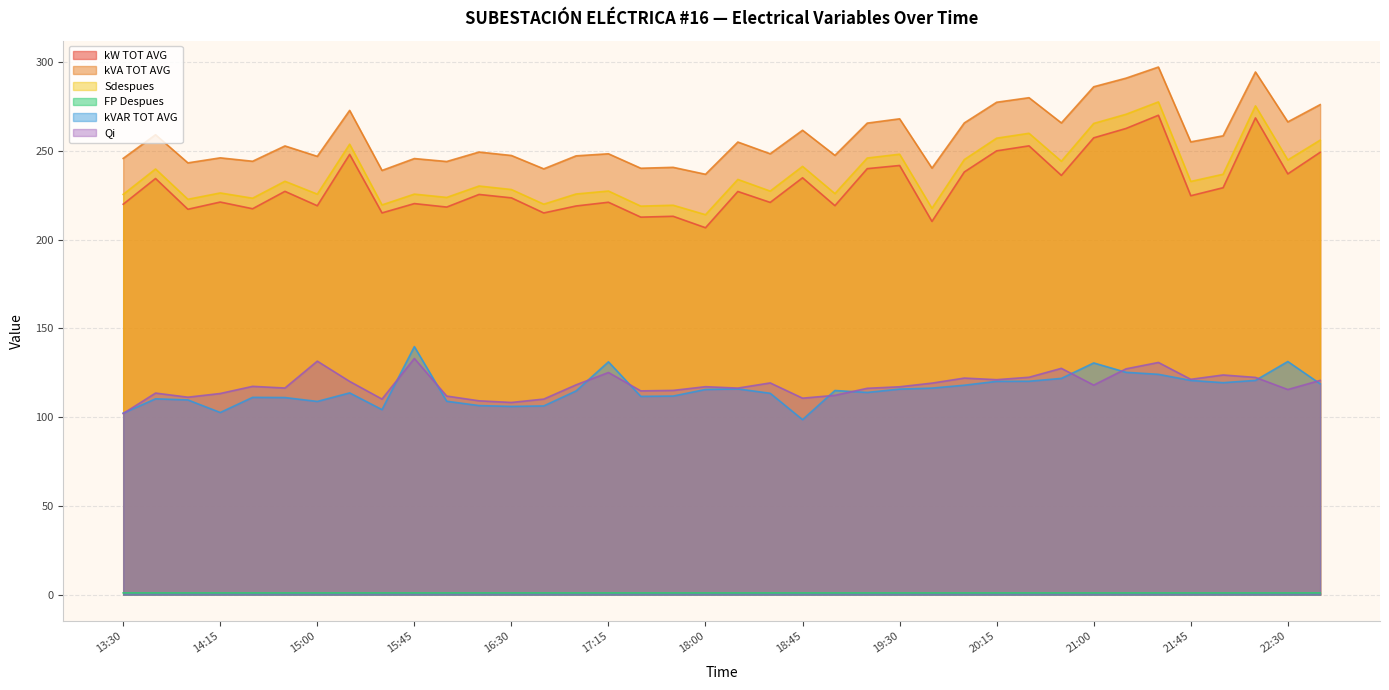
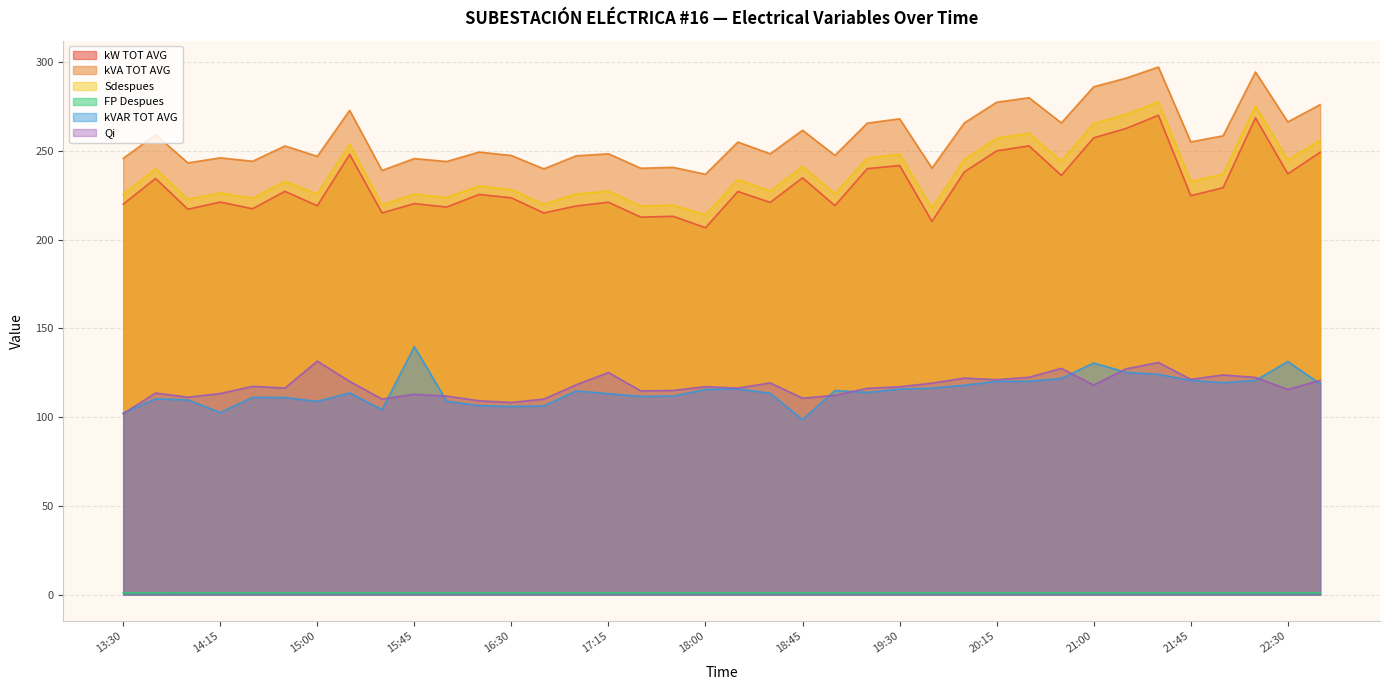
  {
    "FP Despues": {
      "13:30": 1,
      "14:15": 1,
      "15:00": 1,
      "15:45": 1,
      "16:30": 1,
      "17:15": 1,
      "18:00": 1,
      "18:45": 1,
      "19:30": 1,
      "20:15": 1,
      "21:00": 1,
      "21:45": 1,
      "22:30": 1
    },
    "kVAR TOT AVG": {
      "14:15": 103,
      "15:00": 109,
      "15:45": 140,
      "16:30": 106,
-     "17:15": 131,
+     "17:15": 113,
      "18:00": 116,
      "18:45": 99,
      "21:00": 131,
      "22:30": 131
    },
    "Qi": {
      "14:15": 113,
      "15:00": 132,
-     "15:45": 133,
+     "15:45": 113,
      "16:30": 108,
      "17:15": 125,
      "18:00": 117,
      "18:45": 111,
      "21:00": 118,
      "22:30": 116
    }
  }
